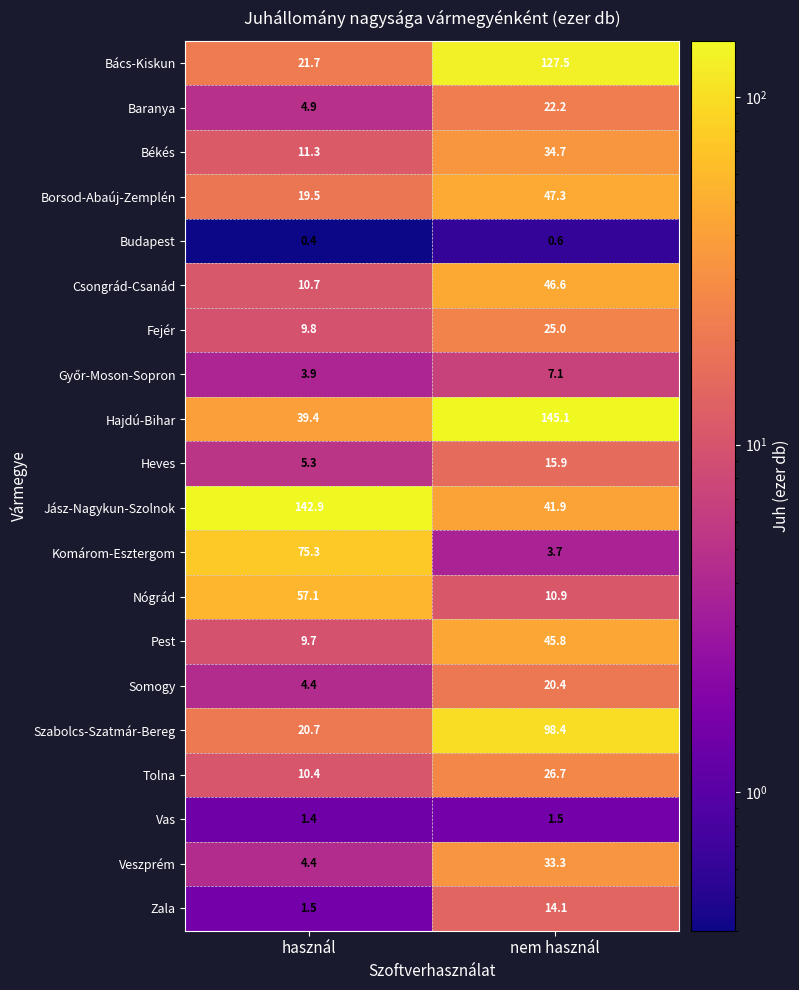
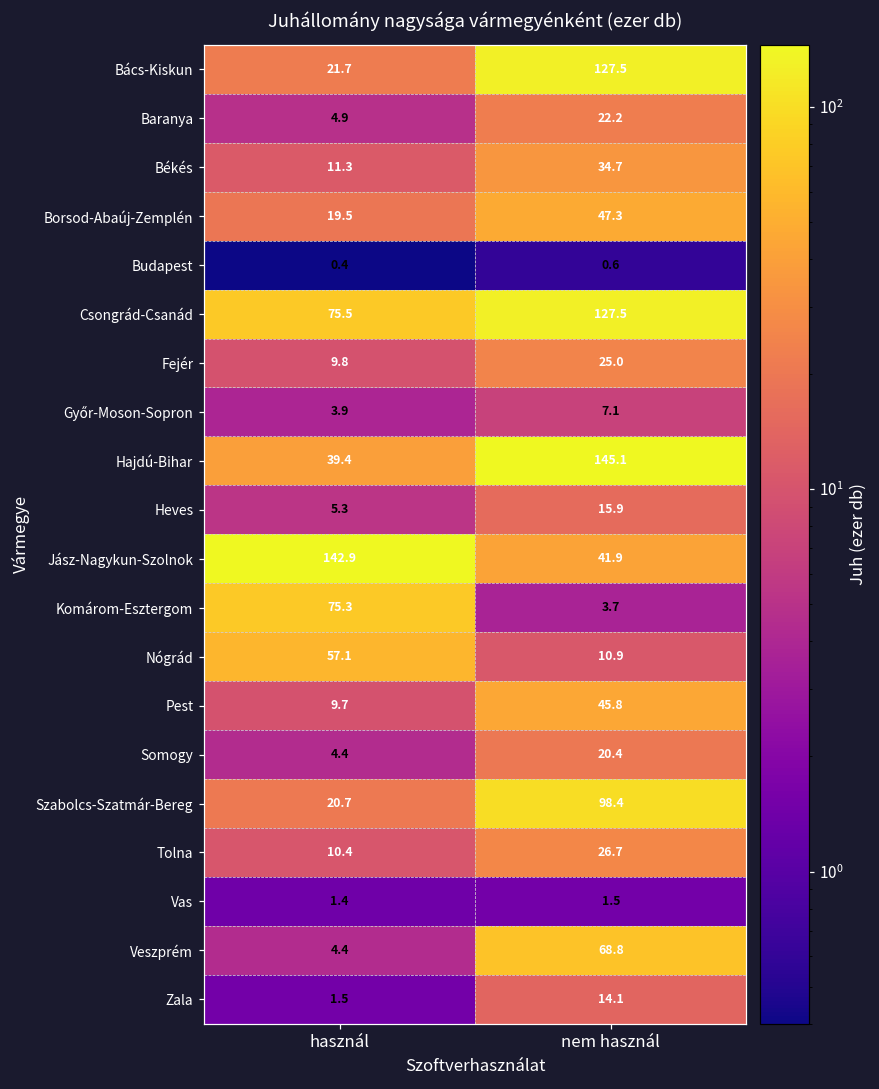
  {
    "Bács-Kiskun": {
      "használ": 21.7,
      "nem használ": 127.5
    },
    "Baranya": {
      "használ": 4.9,
      "nem használ": 22.2
    },
    "Békés": {
      "használ": 11.3,
      "nem használ": 34.7
    },
    "Borsod-Abaúj-Zemplén": {
      "használ": 19.5,
      "nem használ": 47.3
    },
    "Budapest": {
      "használ": 0.4,
      "nem használ": 0.6
    },
    "Csongrád-Csanád": {
-     "használ": 10.7,
-     "nem használ": 46.6
+     "használ": 75.5,
+     "nem használ": 127.5
    },
    "Fejér": {
      "használ": 9.8,
      "nem használ": 25.0
    },
    "Győr-Moson-Sopron": {
      "használ": 3.9,
      "nem használ": 7.1
    },
    "Hajdú-Bihar": {
      "használ": 39.4,
      "nem használ": 145.1
    },
    "Heves": {
      "használ": 5.3,
      "nem használ": 15.9
    },
    "Jász-Nagykun-Szolnok": {
      "használ": 142.9,
      "nem használ": 41.9
    },
    "Komárom-Esztergom": {
      "használ": 75.3,
      "nem használ": 3.7
    },
    "Nógrád": {
      "használ": 57.1,
      "nem használ": 10.9
    },
    "Pest": {
      "használ": 9.7,
      "nem használ": 45.8
    },
    "Somogy": {
      "használ": 4.4,
      "nem használ": 20.4
    },
    "Szabolcs-Szatmár-Bereg": {
      "használ": 20.7,
      "nem használ": 98.4
    },
    "Tolna": {
      "használ": 10.4,
      "nem használ": 26.7
    },
    "Vas": {
      "használ": 1.4,
      "nem használ": 1.5
    },
    "Veszprém": {
      "használ": 4.4,
-     "nem használ": 33.3
+     "nem használ": 68.8
    },
    "Zala": {
      "használ": 1.5,
      "nem használ": 14.1
    }
  }
